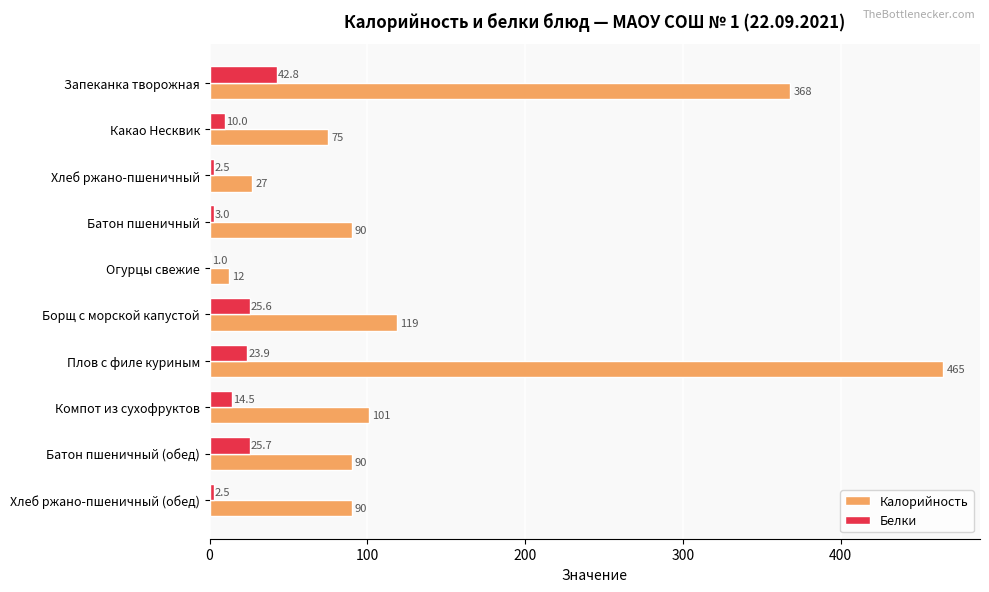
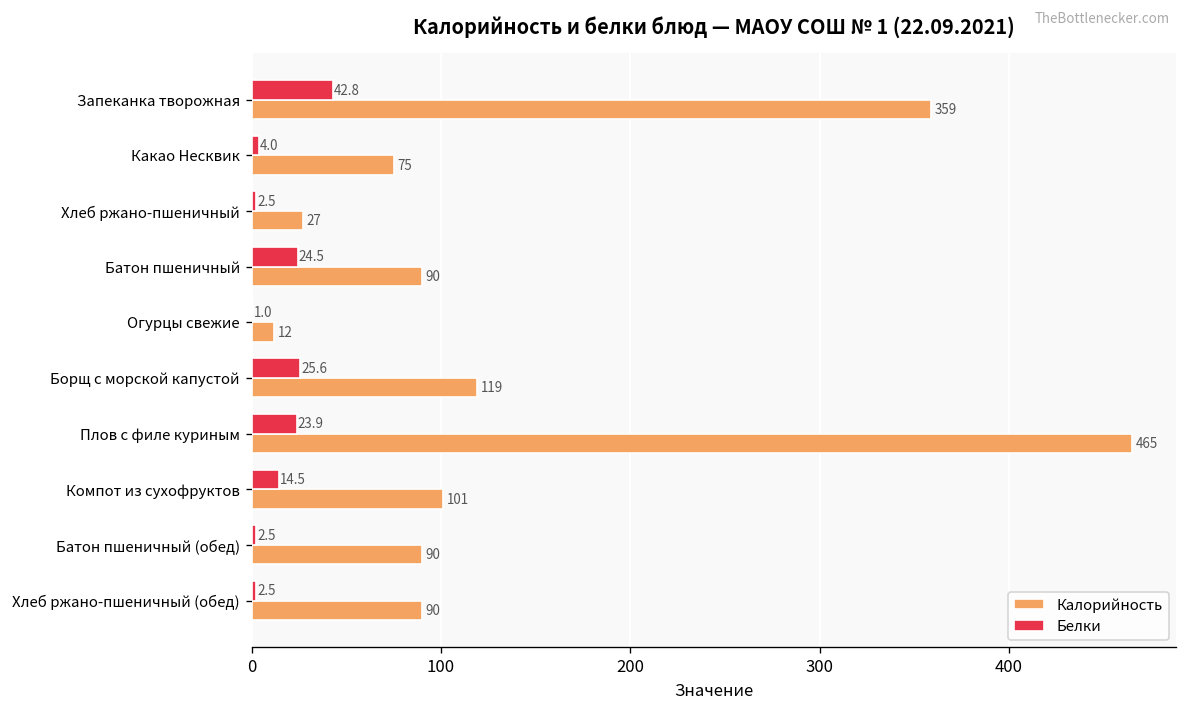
  {
    "Калорийность": {
-     "Запеканка творожная": 368,
+     "Запеканка творожная": 359,
      "Какао Несквик": 75,
      "Хлеб ржано-пшеничный": 27,
      "Батон пшеничный": 90,
      "Огурцы свежие": 12,
      "Борщ с морской капустой": 119,
      "Плов с филе куриным": 465,
      "Компот из сухофруктов": 101,
      "Батон пшеничный (обед)": 90,
      "Хлеб ржано-пшеничный (обед)": 90
    },
    "Белки": {
      "Запеканка творожная": 42.8,
-     "Какао Несквик": 10.0,
+     "Какао Несквик": 4.0,
      "Хлеб ржано-пшеничный": 2.5,
-     "Батон пшеничный": 3.0,
+     "Батон пшеничный": 24.5,
      "Огурцы свежие": 1.0,
      "Борщ с морской капустой": 25.6,
      "Плов с филе куриным": 23.9,
      "Компот из сухофруктов": 14.5,
-     "Батон пшеничный (обед)": 25.7,
+     "Батон пшеничный (обед)": 2.5,
      "Хлеб ржано-пшеничный (обед)": 2.5
    }
  }
